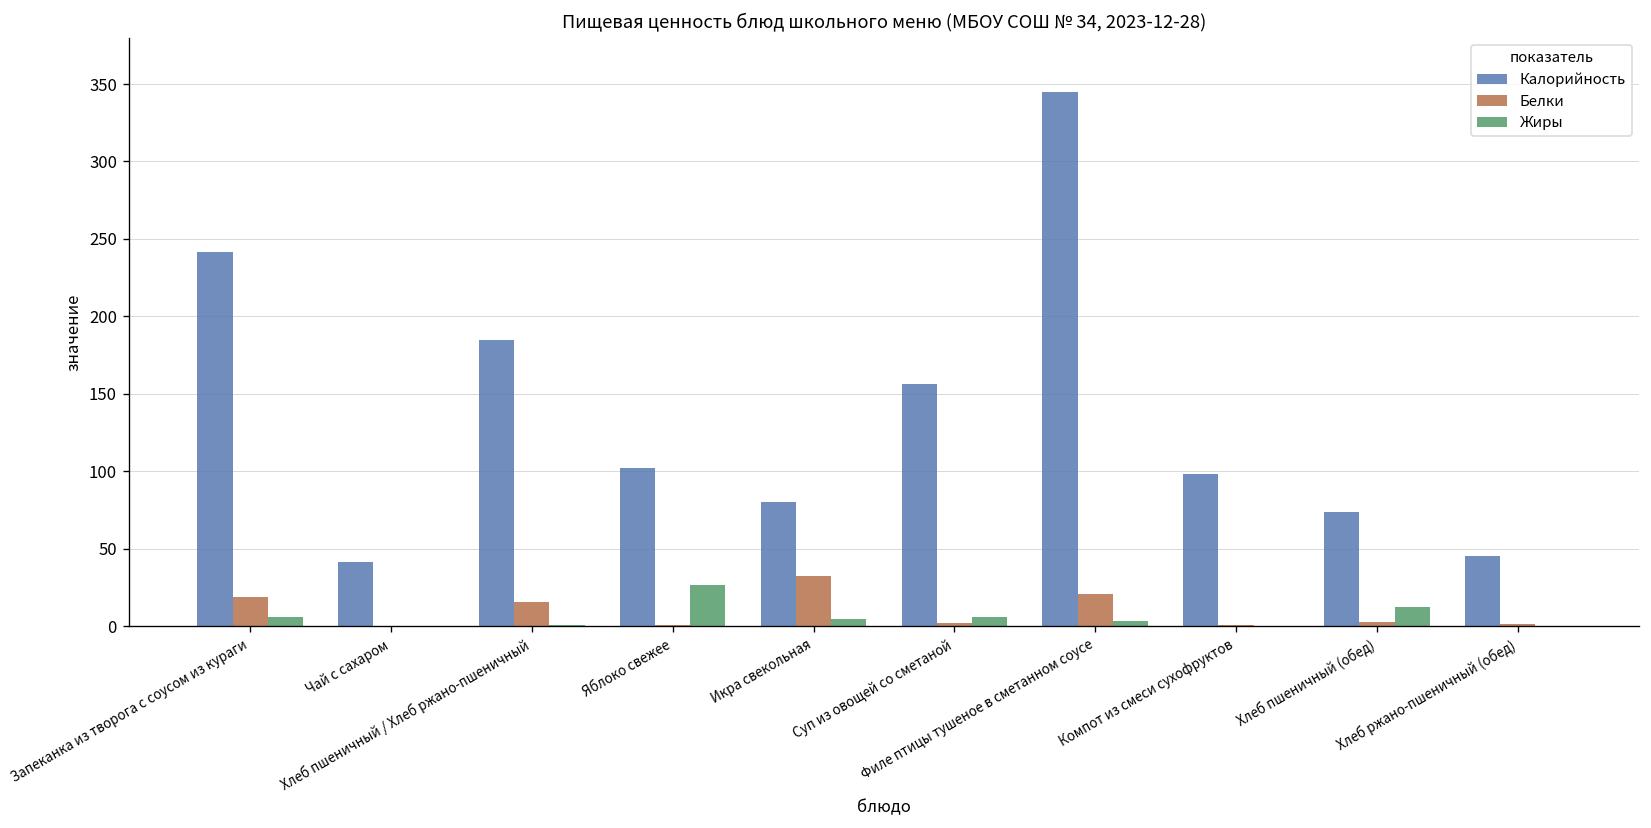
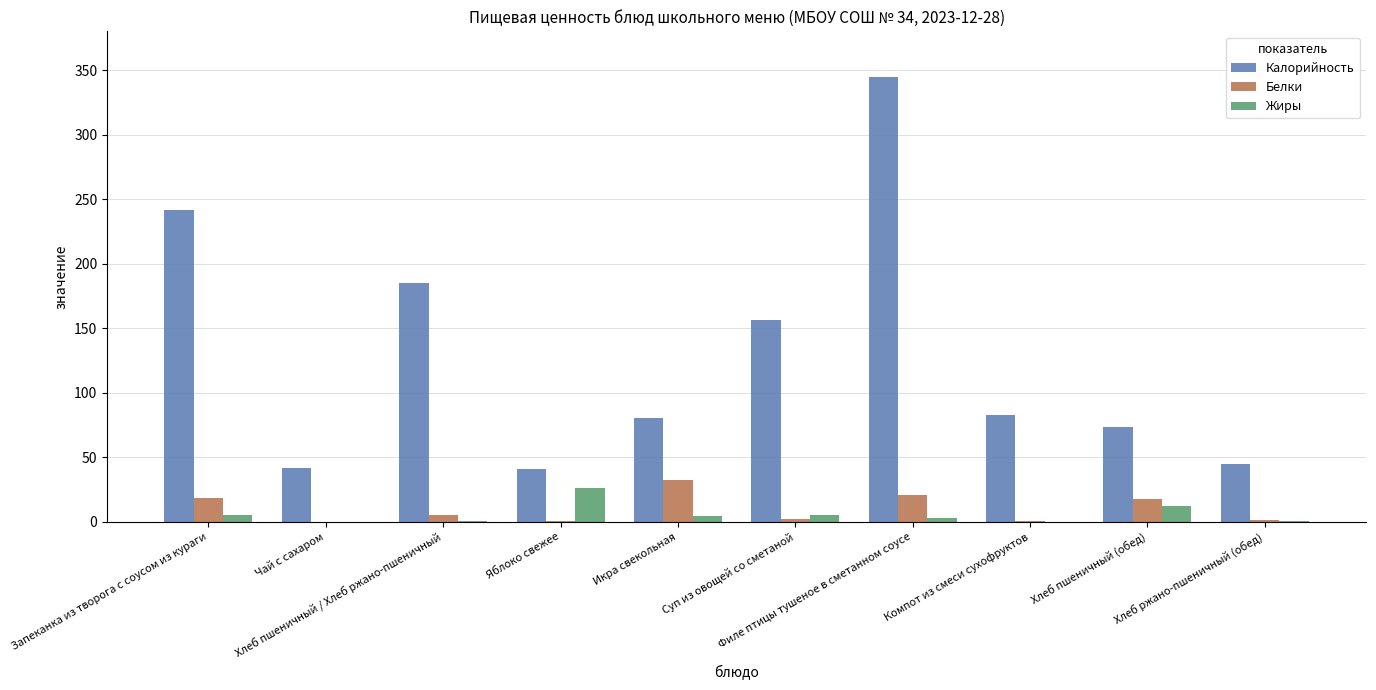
  {
    "Калорийность": {
      "Запеканка из творога с соусом из кураги": 242,
      "Чай с сахаром": 41,
      "Хлеб пшеничный / Хлеб ржано-пшеничный": 185,
-     "Яблоко свежее": 102,
+     "Яблоко свежее": 41,
      "Икра свекольная": 80,
      "Суп из овощей со сметаной": 157,
      "Филе птицы тушеное в сметанном соусе": 345,
-     "Компот из смеси сухофруктов": 98,
+     "Компот из смеси сухофруктов": 83,
      "Хлеб пшеничный (обед)": 74,
      "Хлеб ржано-пшеничный (обед)": 45
    },
    "Белки": {
      "Запеканка из творога с соусом из кураги": 19,
-     "Хлеб пшеничный / Хлеб ржано-пшеничный": 16,
+     "Хлеб пшеничный / Хлеб ржано-пшеничный": 5,
      "Икра свекольная": 32,
      "Суп из овощей со сметаной": 2,
      "Филе птицы тушеное в сметанном соусе": 21,
-     "Хлеб пшеничный (обед)": 2
+     "Хлеб пшеничный (обед)": 17
    },
    "Жиры": {
      "Запеканка из творога с соусом из кураги": 6,
      "Яблоко свежее": 26,
      "Икра свекольная": 5,
      "Суп из овощей со сметаной": 6,
      "Филе птицы тушеное в сметанном соусе": 3,
      "Хлеб пшеничный (обед)": 13
    }
  }
